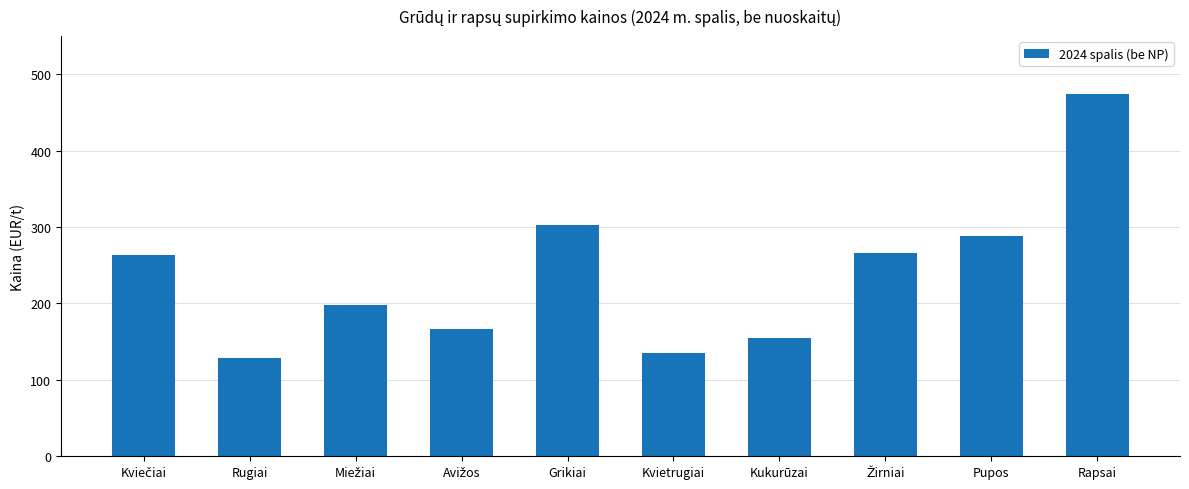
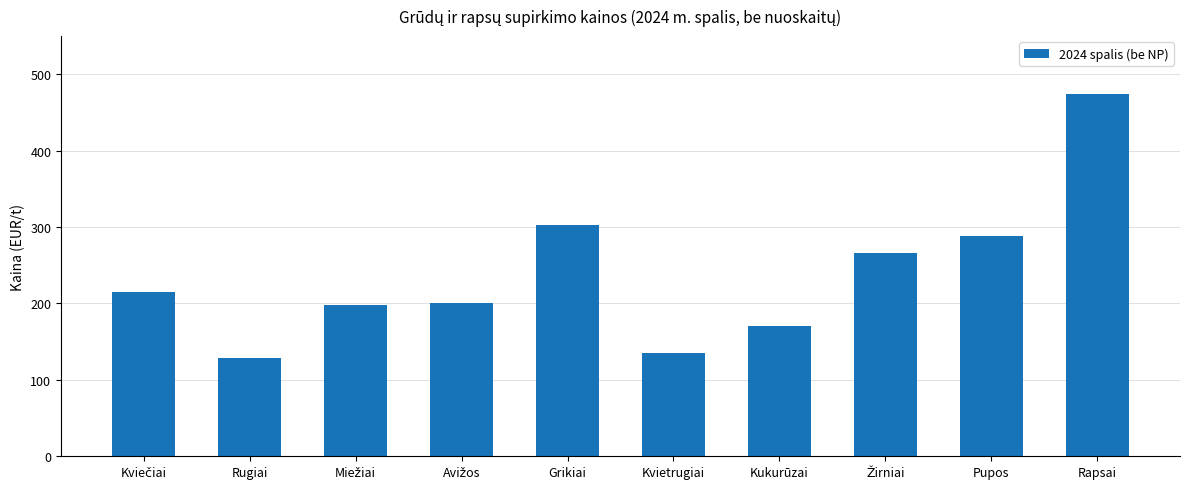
  {
-   "Kviečiai": 260,
+   "Kviečiai": 220,
    "Rugiai": 130,
    "Miežiai": 200,
-   "Avižos": 170,
+   "Avižos": 200,
    "Grikiai": 300,
    "Kvietrugiai": 140,
-   "Kukurūzai": 160,
+   "Kukurūzai": 170,
    "Žirniai": 270,
    "Pupos": 290,
    "Rapsai": 470
  }
